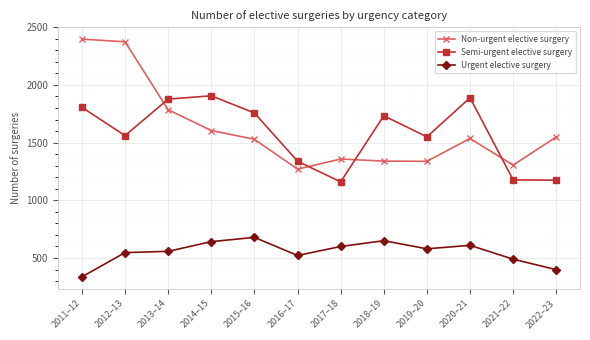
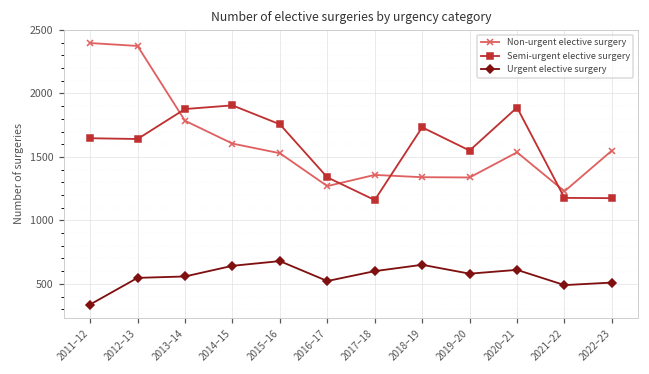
  {
    "Non-urgent elective surgery": {
      "2011–12": 2400,
      "2012–13": 2370,
      "2013–14": 1790,
      "2014–15": 1610,
      "2015–16": 1530,
      "2016–17": 1270,
      "2017–18": 1360,
      "2018–19": 1340,
      "2019–20": 1340,
      "2020–21": 1540,
-     "2021–22": 1310,
+     "2021–22": 1230,
      "2022–23": 1550
    },
    "Semi-urgent elective surgery": {
-     "2011–12": 1810,
-     "2012–13": 1560,
+     "2011–12": 1650,
+     "2012–13": 1640,
      "2013–14": 1880,
      "2014–15": 1910,
      "2015–16": 1760,
      "2016–17": 1340,
      "2017–18": 1160,
      "2018–19": 1730,
      "2019–20": 1550,
      "2020–21": 1890,
      "2021–22": 1180,
      "2022–23": 1180
    },
    "Urgent elective surgery": {
      "2011–12": 340,
      "2012–13": 550,
      "2013–14": 560,
      "2014–15": 640,
      "2015–16": 680,
      "2016–17": 520,
      "2017–18": 600,
      "2018–19": 650,
      "2019–20": 580,
      "2020–21": 610,
      "2021–22": 490,
-     "2022–23": 400
+     "2022–23": 510
    }
  }
